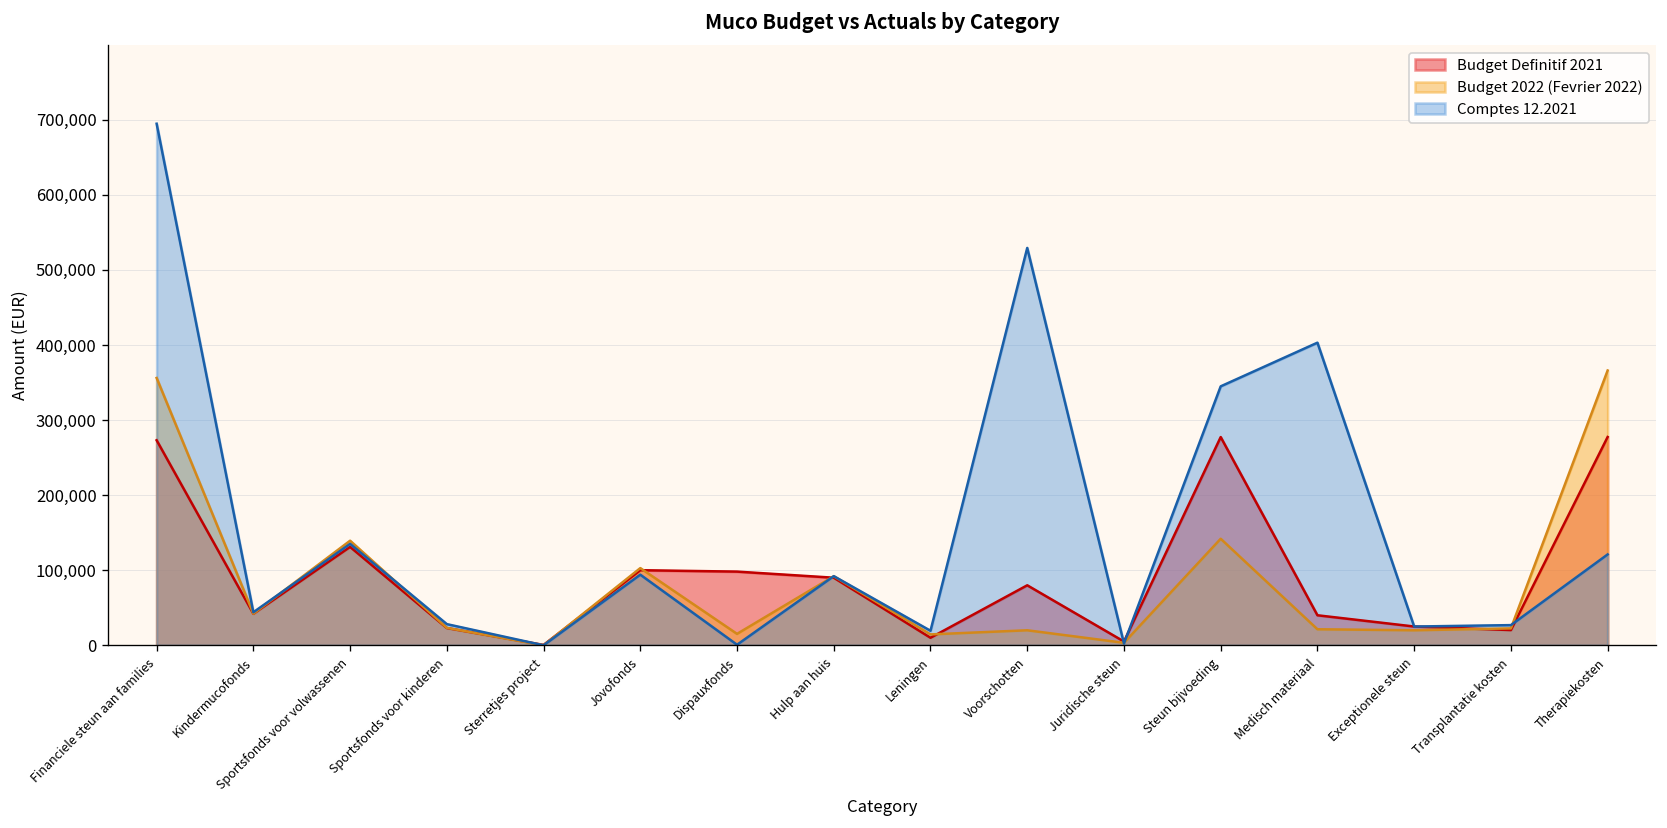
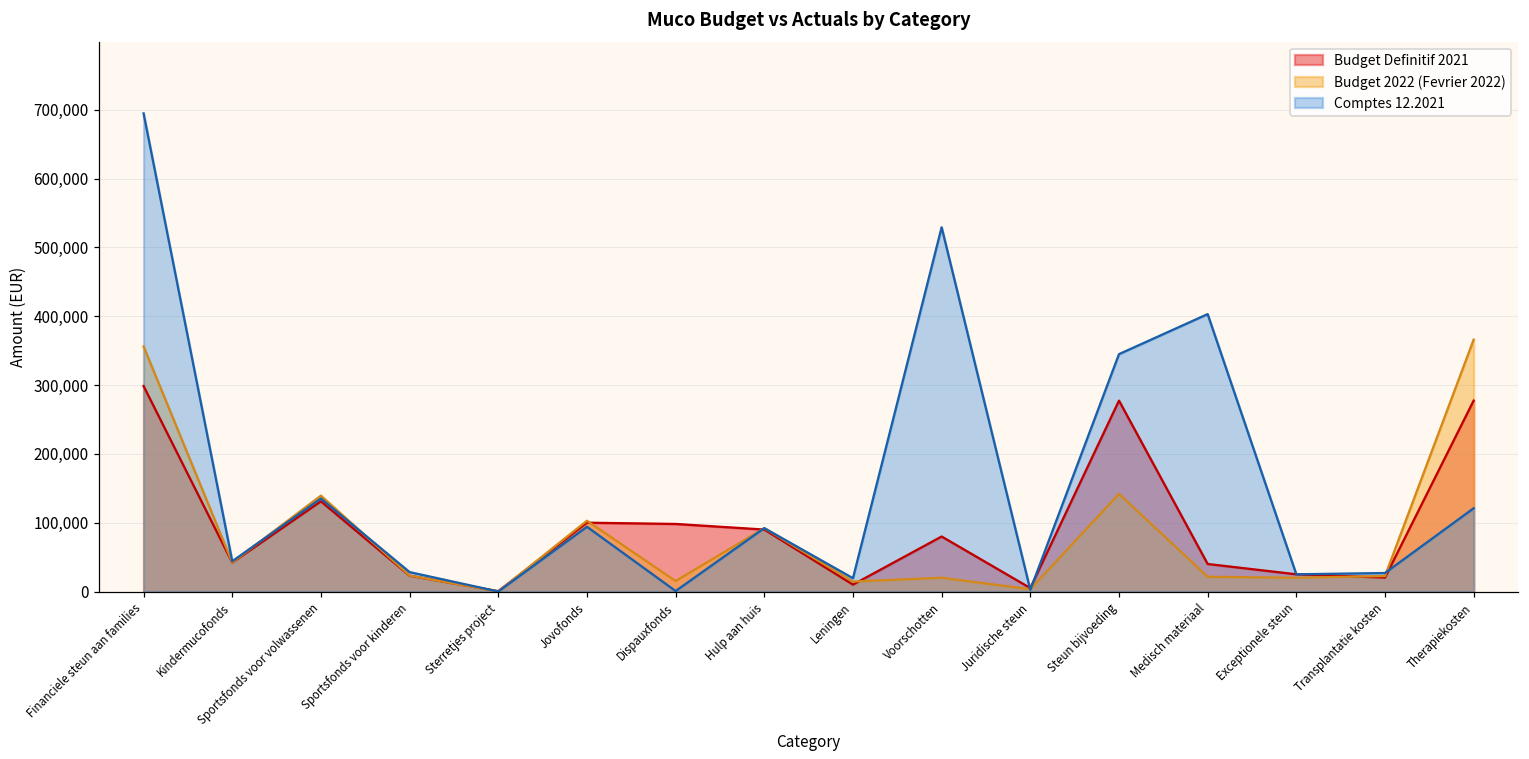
  {
    "Budget Definitif 2021": {
-     "Financiele steun aan families": "270,000",
+     "Financiele steun aan families": "300,000",
      "Sportsfonds voor volwassenen": "130,000",
      "Dispauxfonds": "100,000",
      "Leningen": "10,000",
      "Voorschotten": "80,000",
      "Steun bijvoeding": "280,000",
      "Medisch materiaal": "40,000",
      "Therapiekosten": "280,000"
    },
    "Budget 2022 (Fevrier 2022)": {
      "Financiele steun aan families": "360,000",
      "Sportsfonds voor volwassenen": "140,000",
      "Dispauxfonds": "20,000",
      "Leningen": "10,000",
      "Voorschotten": "20,000",
      "Steun bijvoeding": "140,000",
      "Medisch materiaal": "20,000",
      "Exceptionele steun": "20,000",
      "Therapiekosten": "370,000"
    },
    "Comptes 12.2021": {
      "Financiele steun aan families": "690,000",
      "Sportsfonds voor volwassenen": "140,000",
      "Sportsfonds voor kinderen": "30,000",
      "Jovofonds": "90,000",
      "Dispauxfonds": "0",
      "Leningen": "20,000",
      "Voorschotten": "530,000",
      "Steun bijvoeding": "340,000",
      "Medisch materiaal": "400,000",
      "Transplantatie kosten": "30,000",
      "Therapiekosten": "120,000"
    }
  }
